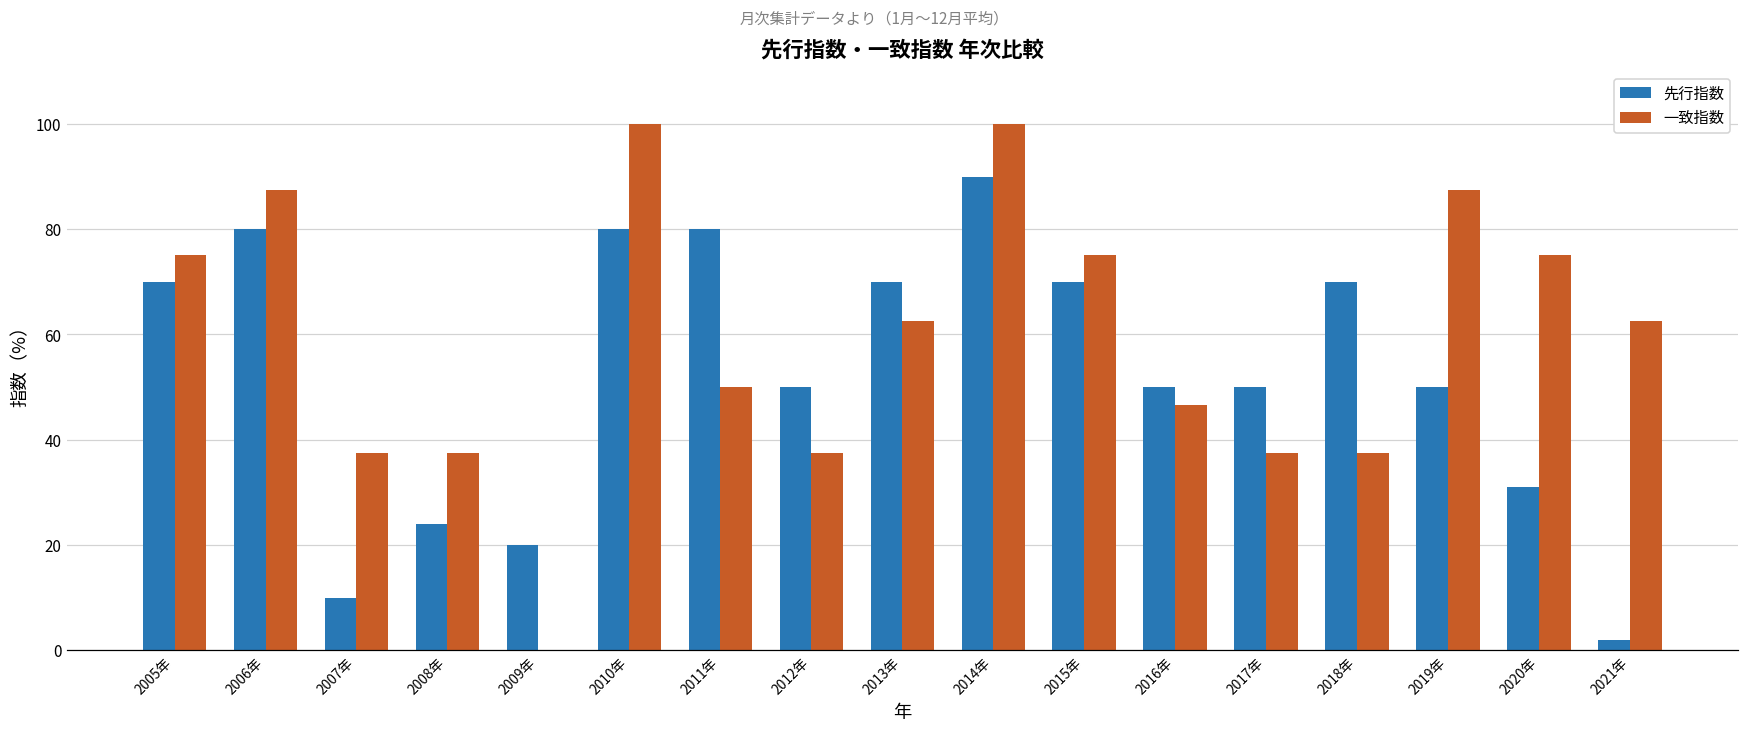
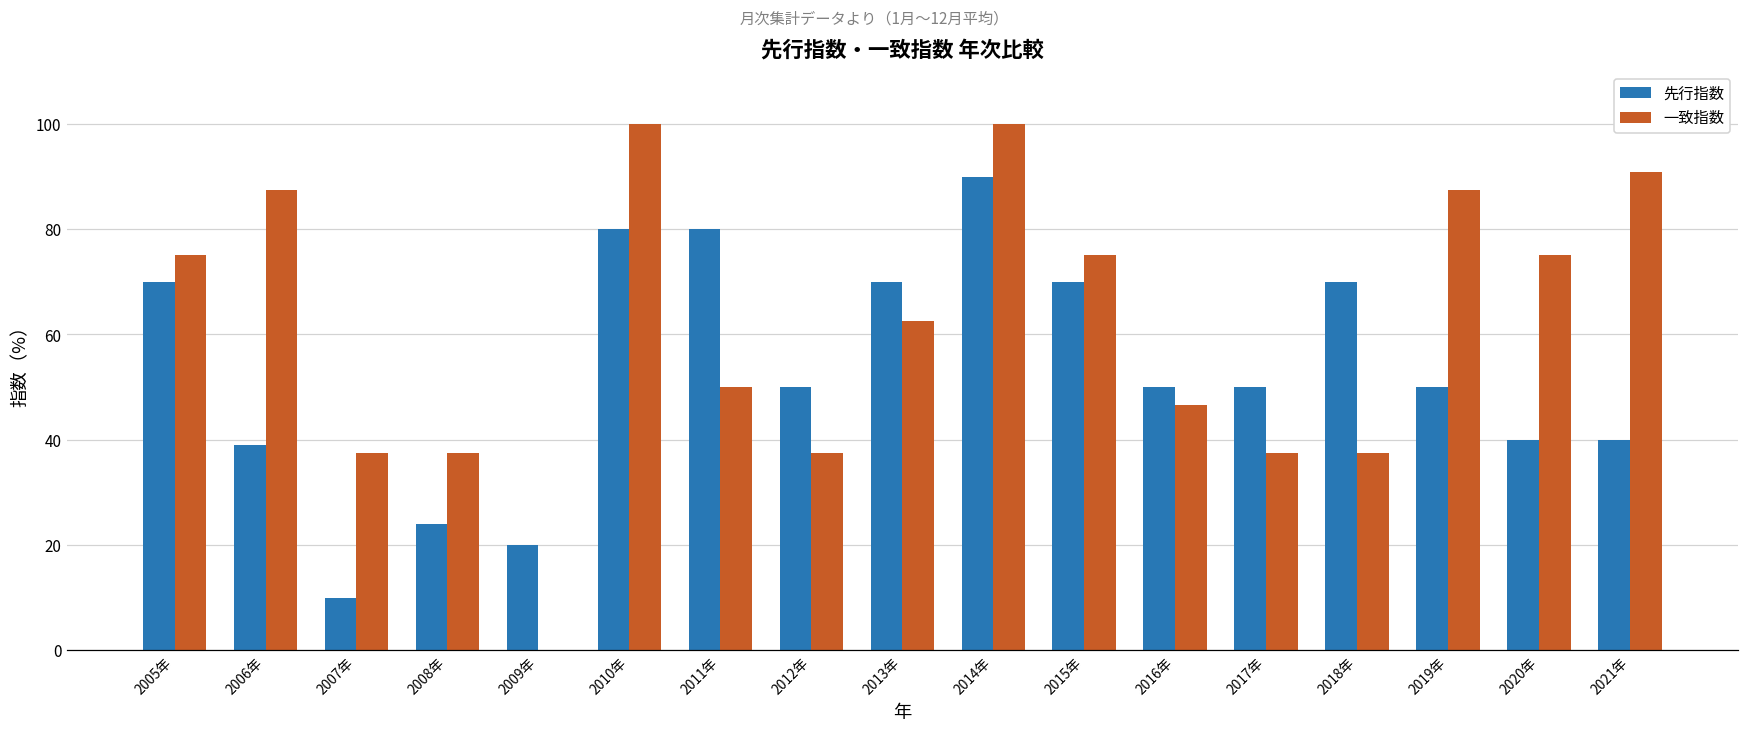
  {
    "先行指数": {
      "2005年": 70,
-     "2006年": 80,
+     "2006年": 39,
      "2007年": 10,
      "2008年": 24,
      "2009年": 20,
      "2010年": 80,
      "2011年": 80,
      "2012年": 50,
      "2013年": 70,
      "2014年": 90,
      "2015年": 70,
      "2016年": 50,
      "2017年": 50,
      "2018年": 70,
      "2019年": 50,
-     "2020年": 31,
-     "2021年": 2
+     "2020年": 40,
+     "2021年": 40
    },
    "一致指数": {
      "2005年": 75,
      "2006年": 88,
      "2007年": 38,
      "2008年": 38,
      "2009年": 0,
      "2010年": 100,
      "2011年": 50,
      "2012年": 38,
      "2013年": 63,
      "2014年": 100,
      "2015年": 75,
      "2016年": 47,
      "2017年": 38,
      "2018年": 38,
      "2019年": 88,
      "2020年": 75,
-     "2021年": 63
+     "2021年": 91
    }
  }
